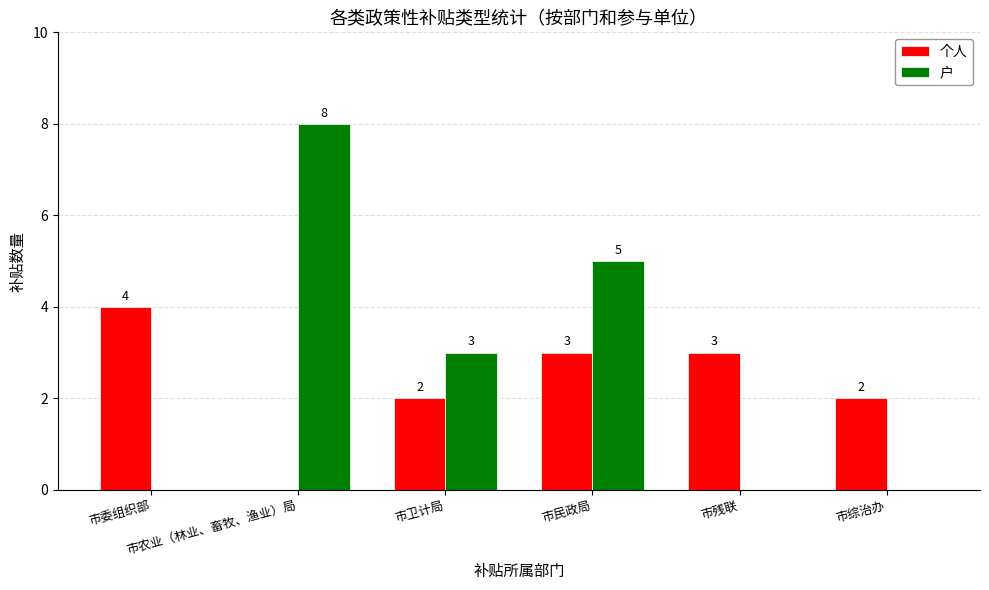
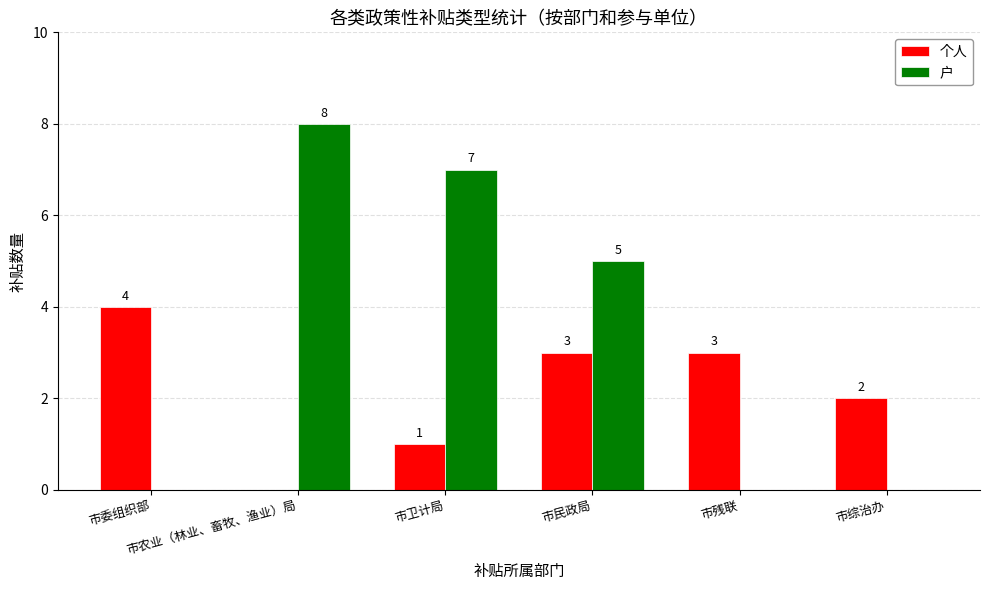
  {
    "个人": {
      "市委组织部": 4,
-     "市卫计局": 2,
+     "市卫计局": 1,
      "市民政局": 3,
      "市残联": 3,
      "市综治办": 2
    },
    "户": {
      "市农业（林业、畜牧、渔业）局": 8,
-     "市卫计局": 3,
+     "市卫计局": 7,
      "市民政局": 5
    }
  }
